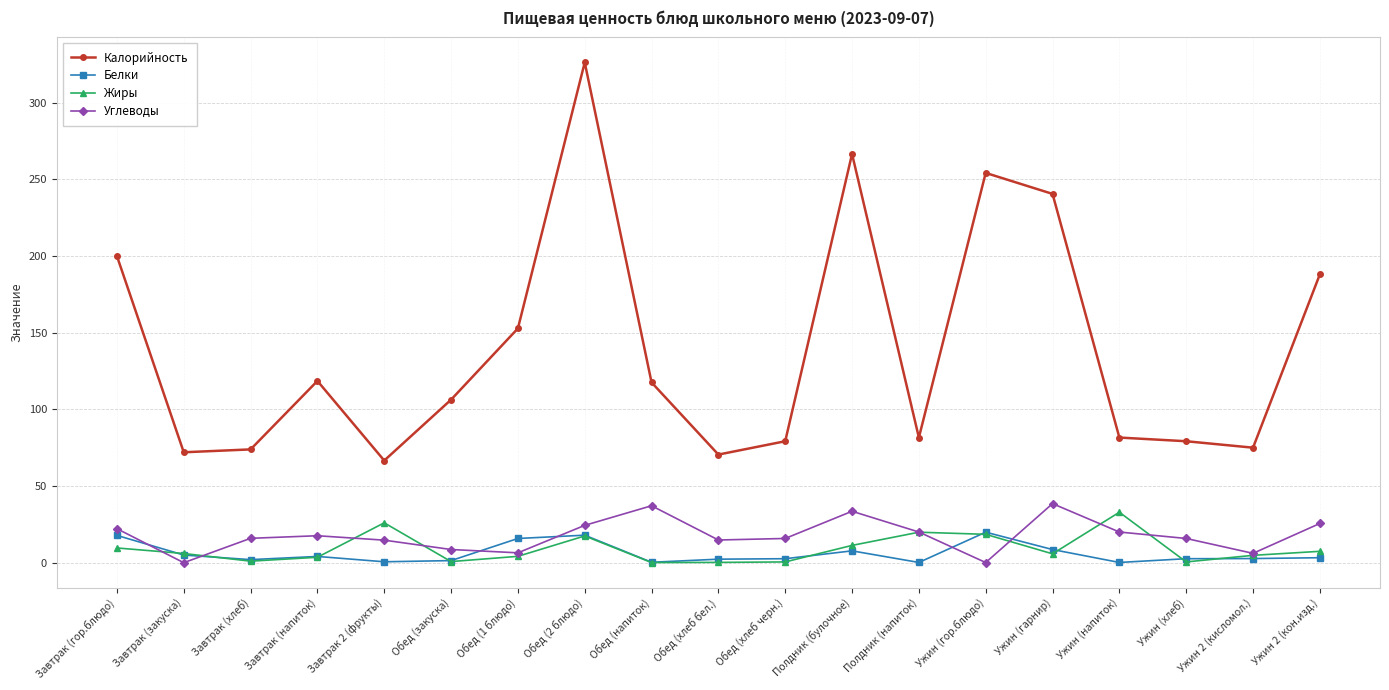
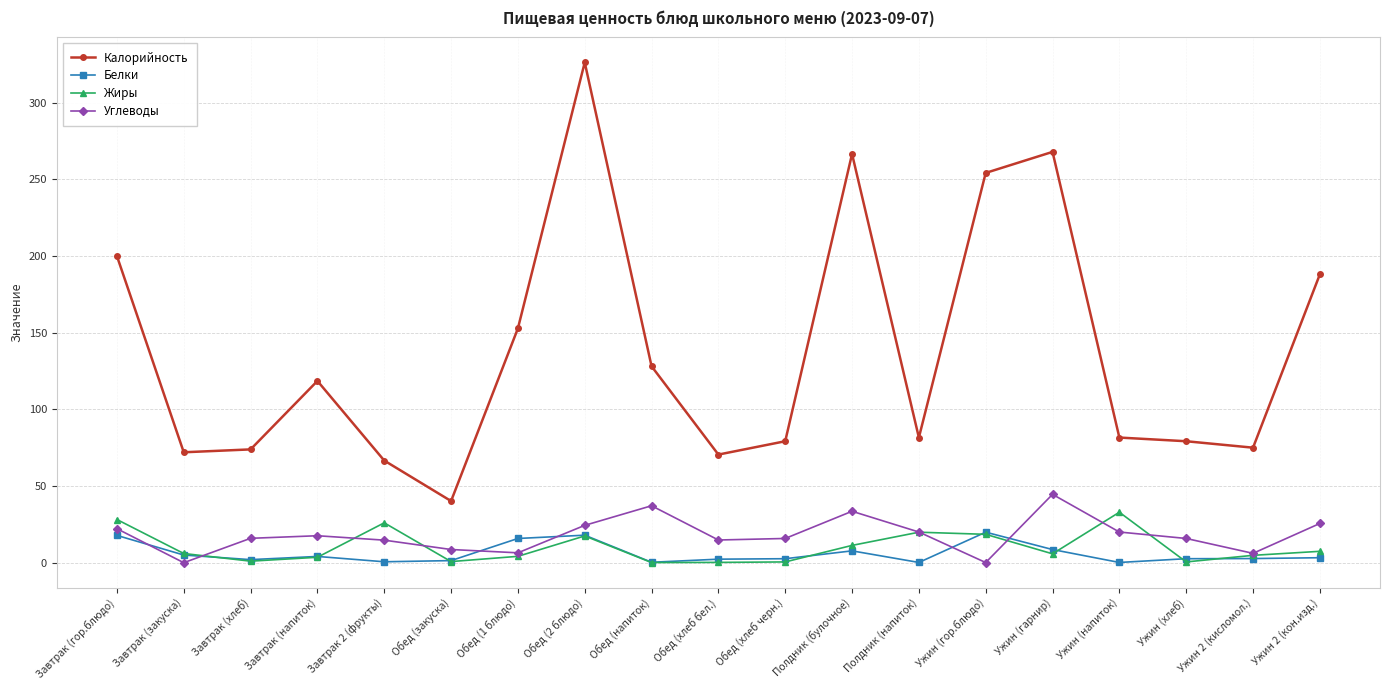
  {
    "Калорийность": {
      "Завтрак (гор.блюдо)": 200,
      "Завтрак (закуска)": 72,
      "Завтрак (хлеб)": 74,
      "Завтрак (напиток)": 119,
      "Завтрак 2 (фрукты)": 67,
-     "Обед (закуска)": 106,
+     "Обед (закуска)": 40,
      "Обед (1 блюдо)": 153,
      "Обед (2 блюдо)": 326,
-     "Обед (напиток)": 118,
+     "Обед (напиток)": 128,
      "Обед (хлеб бел.)": 71,
      "Обед (хлеб черн.)": 79,
      "Полдник (булочное)": 267,
      "Полдник (напиток)": 82,
      "Ужин (гор.блюдо)": 254,
-     "Ужин (гарнир)": 240,
+     "Ужин (гарнир)": 268,
      "Ужин (напиток)": 82,
      "Ужин (хлеб)": 79,
      "Ужин 2 (кисломол.)": 75,
      "Ужин 2 (кон.изд.)": 188
    },
    "Белки": {
      "Завтрак (гор.блюдо)": 18,
      "Завтрак 2 (фрукты)": 1,
      "Обед (1 блюдо)": 16,
      "Обед (хлеб бел.)": 2,
      "Обед (хлеб черн.)": 3,
      "Полдник (булочное)": 8,
      "Полдник (напиток)": 0,
      "Ужин (гарнир)": 9,
      "Ужин (напиток)": 0,
      "Ужин (хлеб)": 3,
      "Ужин 2 (кисломол.)": 3,
      "Ужин 2 (кон.изд.)": 3
    },
    "Жиры": {
-     "Завтрак (гор.блюдо)": 10,
+     "Завтрак (гор.блюдо)": 28,
      "Завтрак 2 (фрукты)": 26,
      "Обед (1 блюдо)": 4,
      "Обед (хлеб бел.)": 0,
      "Обед (хлеб черн.)": 1,
      "Полдник (булочное)": 11,
      "Ужин (гарнир)": 6,
      "Ужин (напиток)": 33,
      "Ужин (хлеб)": 1,
      "Ужин 2 (кон.изд.)": 7
    },
    "Углеводы": {
      "Завтрак (гор.блюдо)": 22,
      "Завтрак (закуска)": 0,
      "Завтрак (хлеб)": 16,
      "Завтрак (напиток)": 18,
      "Завтрак 2 (фрукты)": 15,
      "Обед (закуска)": 9,
      "Обед (1 блюдо)": 6,
      "Обед (2 блюдо)": 24,
      "Обед (напиток)": 37,
      "Обед (хлеб бел.)": 15,
      "Обед (хлеб черн.)": 16,
      "Полдник (булочное)": 34,
      "Ужин (гор.блюдо)": 0,
-     "Ужин (гарнир)": 39,
+     "Ужин (гарнир)": 45,
      "Ужин (напиток)": 20,
      "Ужин (хлеб)": 16,
      "Ужин 2 (кон.изд.)": 26
    }
  }
